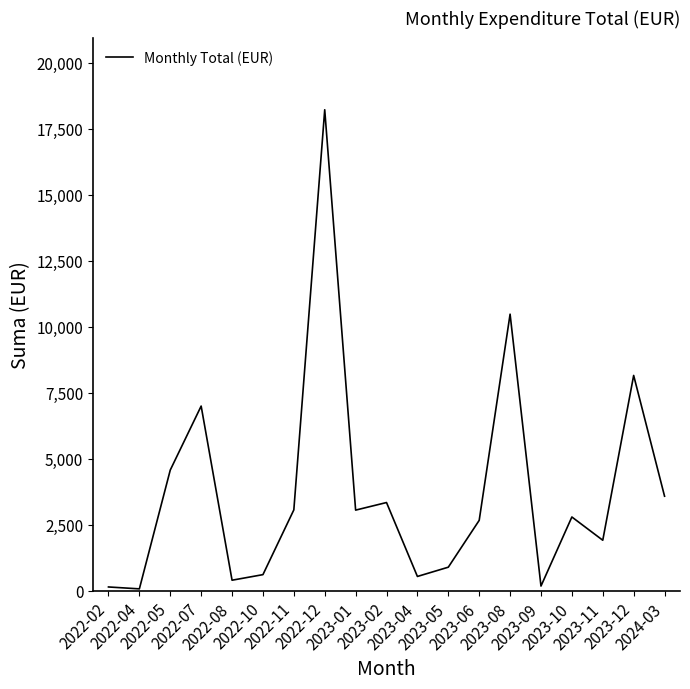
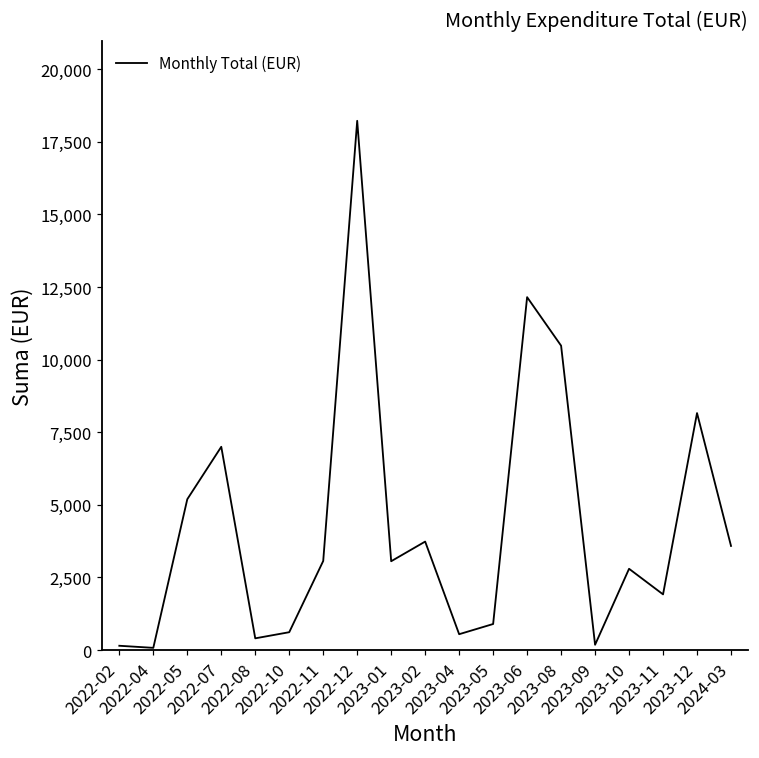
  {
    "2022-02": "200",
    "2022-04": "100",
-   "2022-05": "4,600",
+   "2022-05": "5,200",
    "2022-07": "7,000",
    "2022-08": "400",
    "2022-10": "600",
    "2022-11": "3,100",
    "2022-12": "18,200",
    "2023-01": "3,100",
-   "2023-02": "3,300",
+   "2023-02": "3,700",
    "2023-04": "500",
    "2023-05": "900",
-   "2023-06": "2,700",
+   "2023-06": "12,200",
    "2023-08": "10,500",
    "2023-09": "200",
    "2023-10": "2,800",
    "2023-11": "1,900",
    "2023-12": "8,200",
    "2024-03": "3,600"
  }
